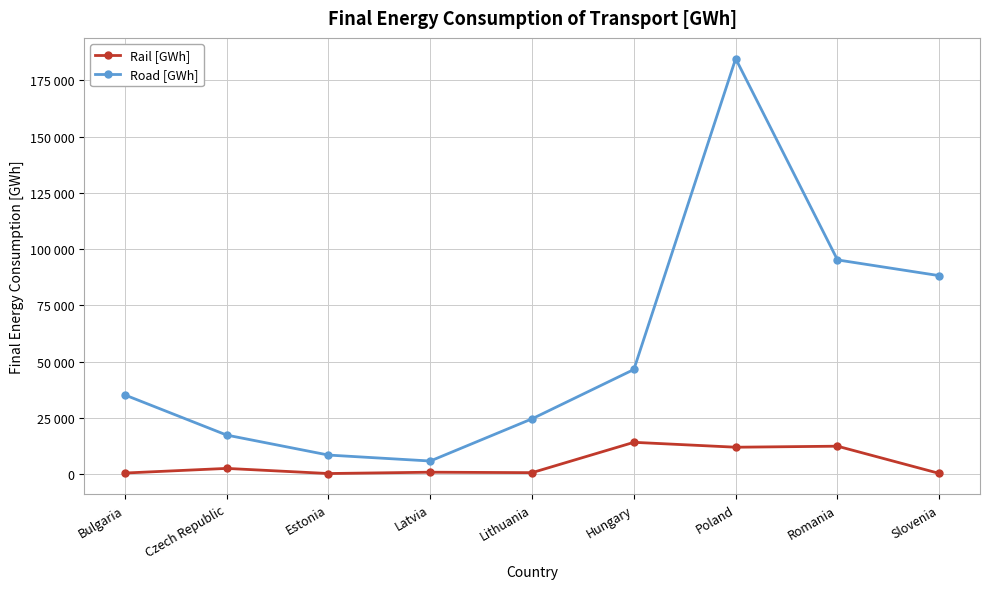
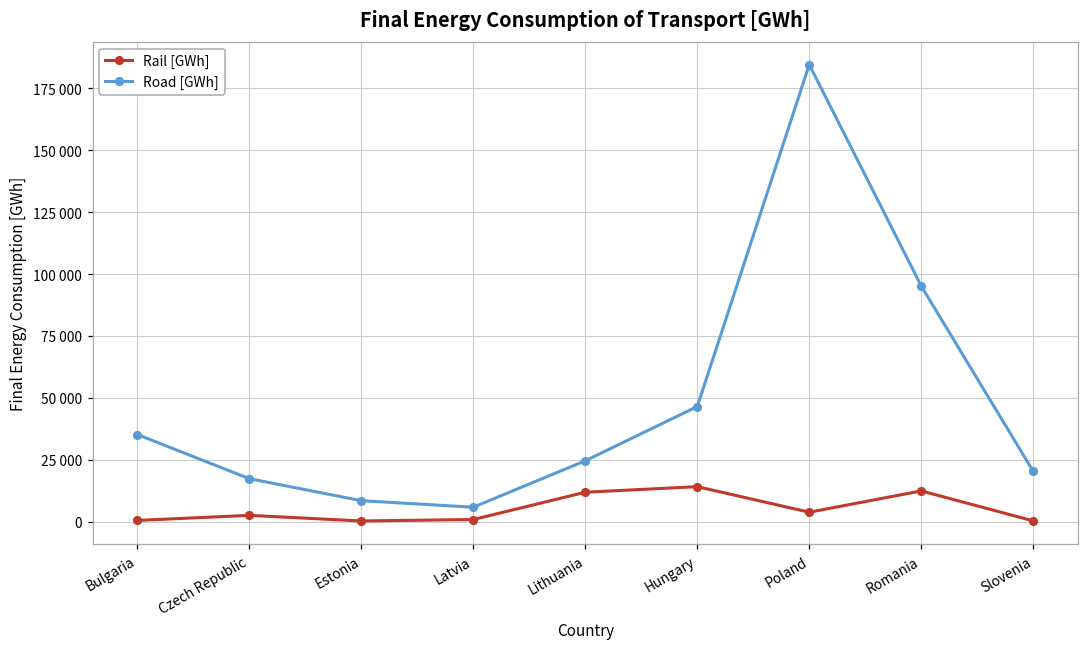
  {
    "Rail [GWh]": {
      "Bulgaria": 0,
      "Czech Republic": 3000,
      "Estonia": 0,
      "Latvia": 1000,
-     "Lithuania": 1000,
+     "Lithuania": 12000,
      "Hungary": 14000,
-     "Poland": 12000,
+     "Poland": 4000,
      "Romania": 12000,
      "Slovenia": 0
    },
    "Road [GWh]": {
      "Bulgaria": 35000,
      "Czech Republic": 17000,
      "Estonia": 8000,
      "Latvia": 6000,
      "Lithuania": 25000,
      "Hungary": 46000,
      "Poland": 185000,
      "Romania": 95000,
-     "Slovenia": 88000
+     "Slovenia": 20000
    }
  }
